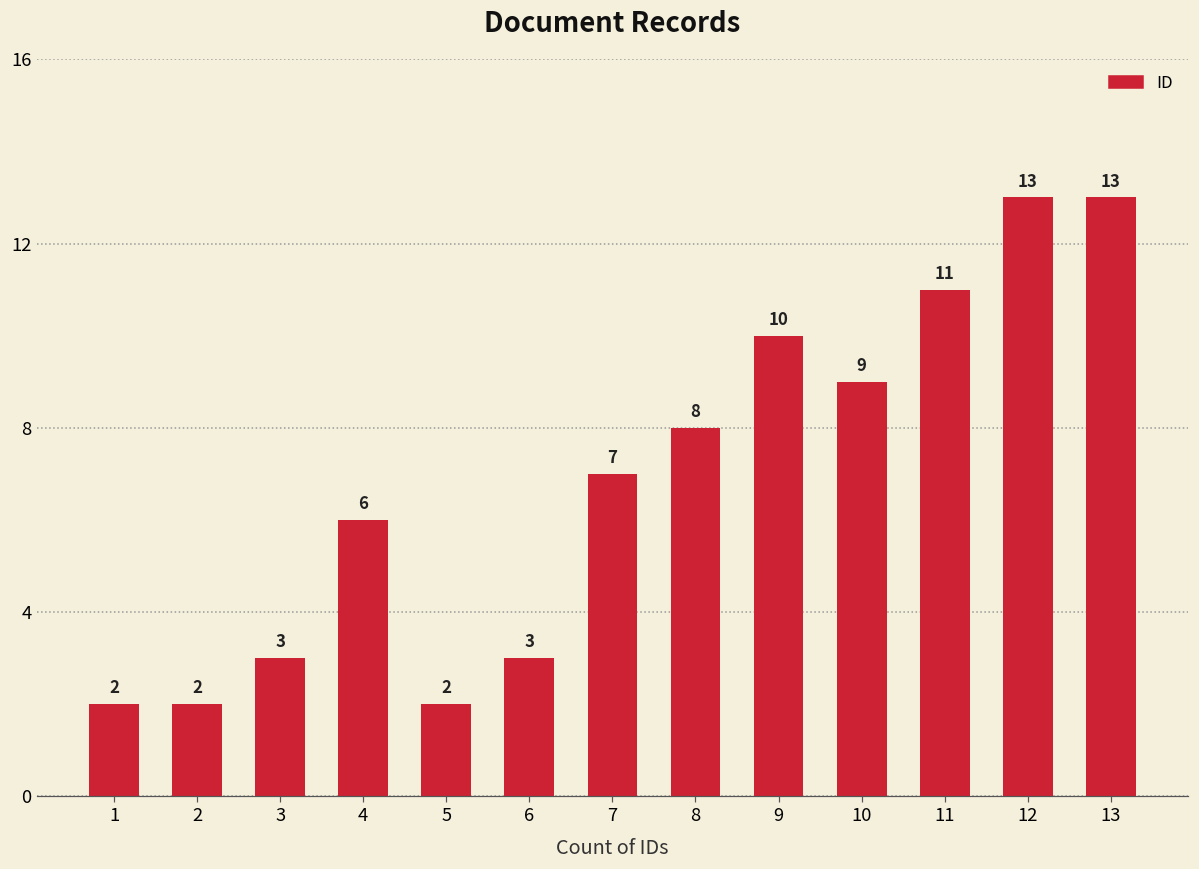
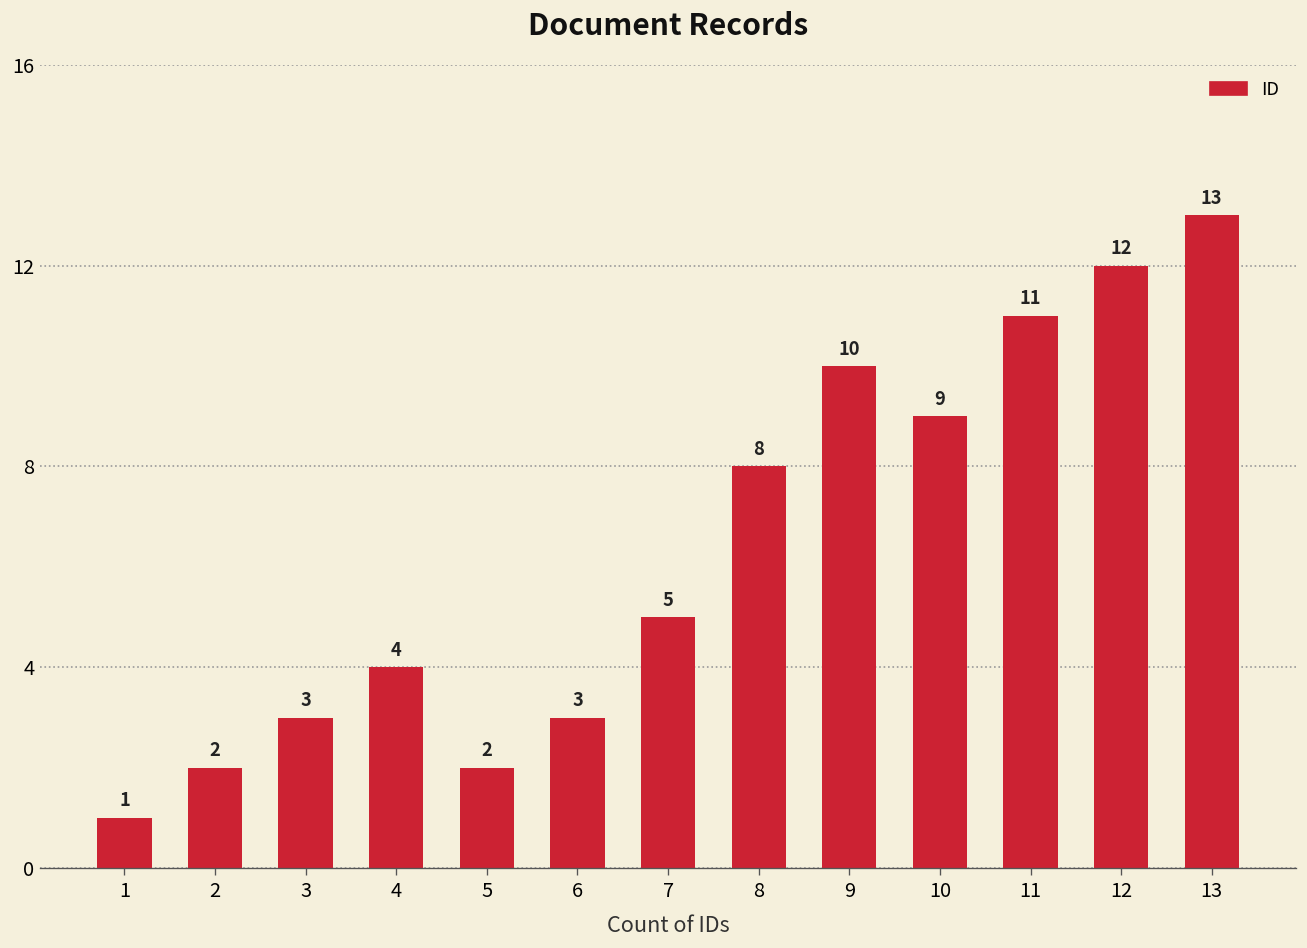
  {
-   "1": 2,
+   "1": 1,
    "2": 2,
    "3": 3,
-   "4": 6,
+   "4": 4,
    "5": 2,
    "6": 3,
-   "7": 7,
+   "7": 5,
    "8": 8,
    "9": 10,
    "10": 9,
    "11": 11,
-   "12": 13,
+   "12": 12,
    "13": 13
  }
